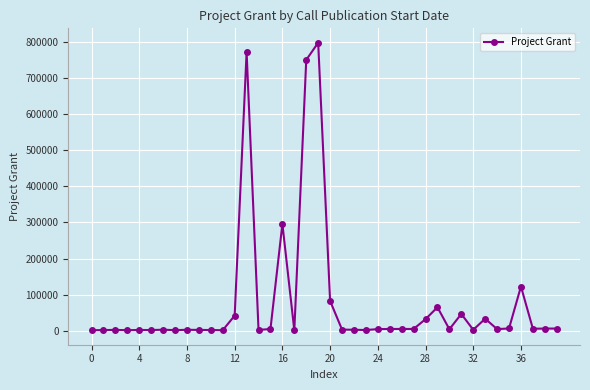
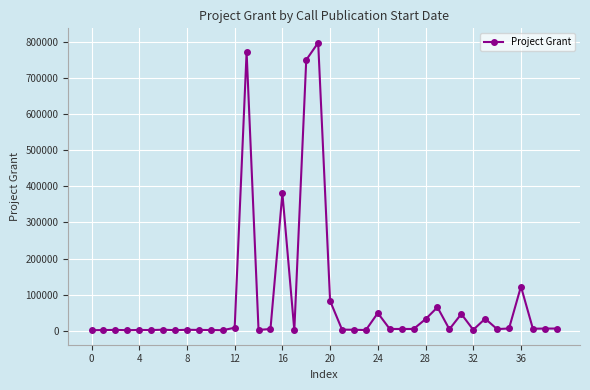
  {
    "0": 0,
    "4": 0,
    "8": 0,
-   "12": 40000,
-   "16": 300000,
+   "12": 10000,
+   "16": 380000,
    "20": 80000,
-   "24": 0,
+   "24": 50000,
    "28": 30000,
    "32": 0,
    "36": 120000
  }
